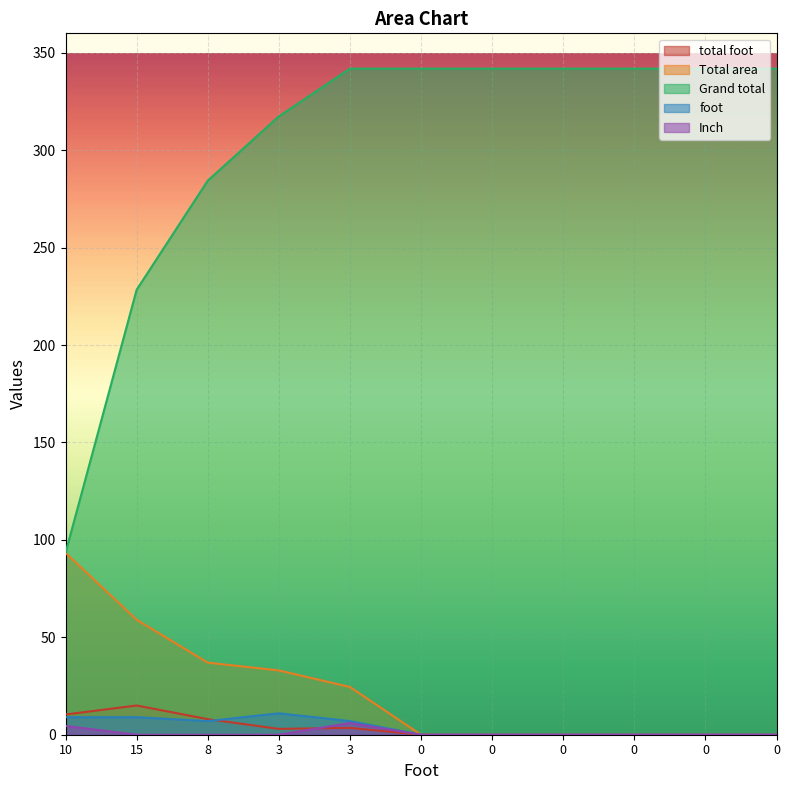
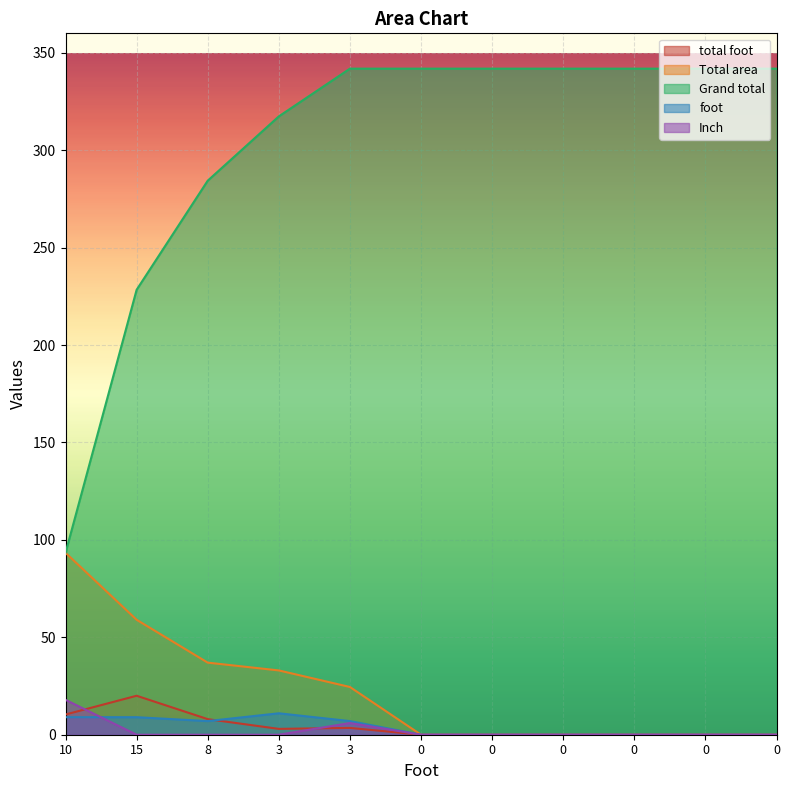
  {
    "total foot": {
      "10": 10,
-     "15": 15
+     "15": 20
    },
    "Total area": {
      "15": 59,
      "8": 37
    },
    "Grand total": {
      "15": 228,
      "8": 284
    },
    "foot": {
      "10": 9,
      "15": 9
    },
    "Inch": {
-     "10": 5,
+     "10": 18,
      "15": 0,
      "8": 0
    }
  }
